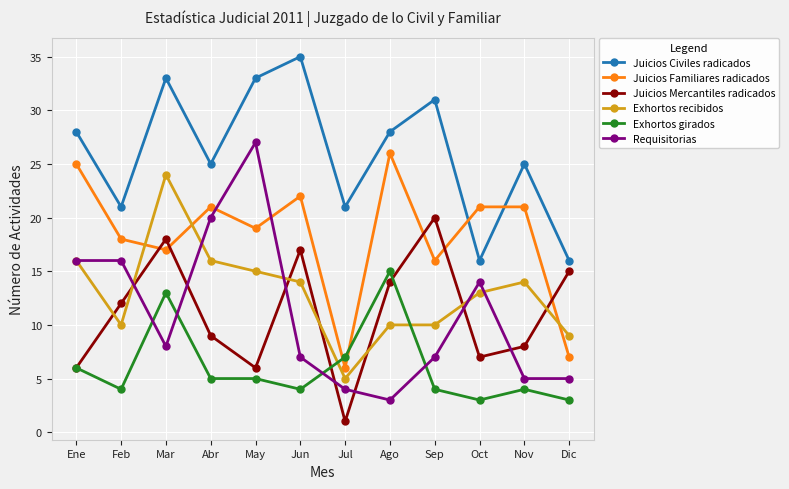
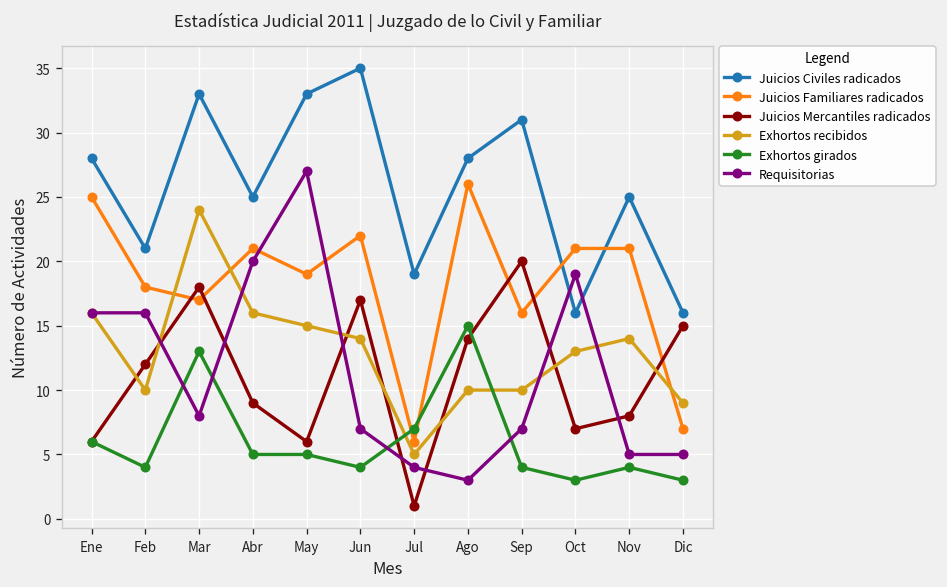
  {
    "Juicios Civiles radicados": {
      "Ene": 28,
      "Feb": 21,
      "Mar": 33,
      "Abr": 25,
      "May": 33,
      "Jun": 35,
-     "Jul": 21,
+     "Jul": 19,
      "Ago": 28,
      "Sep": 31,
      "Oct": 16,
      "Nov": 25,
      "Dic": 16
    },
    "Juicios Mercantiles radicados": {
      "Feb": 12,
      "Mar": 18,
      "Abr": 9,
      "May": 6,
      "Jun": 17,
      "Jul": 1,
      "Ago": 14,
      "Sep": 20,
      "Oct": 7,
      "Nov": 8,
      "Dic": 15
    },
    "Exhortos girados": {
      "Feb": 4,
      "Mar": 13,
      "Abr": 5,
      "May": 5,
      "Jun": 4,
      "Jul": 7,
      "Ago": 15,
      "Sep": 4,
      "Oct": 3,
      "Nov": 4,
      "Dic": 3
    },
    "Requisitorias": {
      "Feb": 16,
      "Mar": 8,
      "Abr": 20,
      "May": 27,
      "Jun": 7,
      "Jul": 4,
      "Ago": 3,
      "Sep": 7,
-     "Oct": 14,
+     "Oct": 19,
      "Nov": 5,
      "Dic": 5
    }
  }
